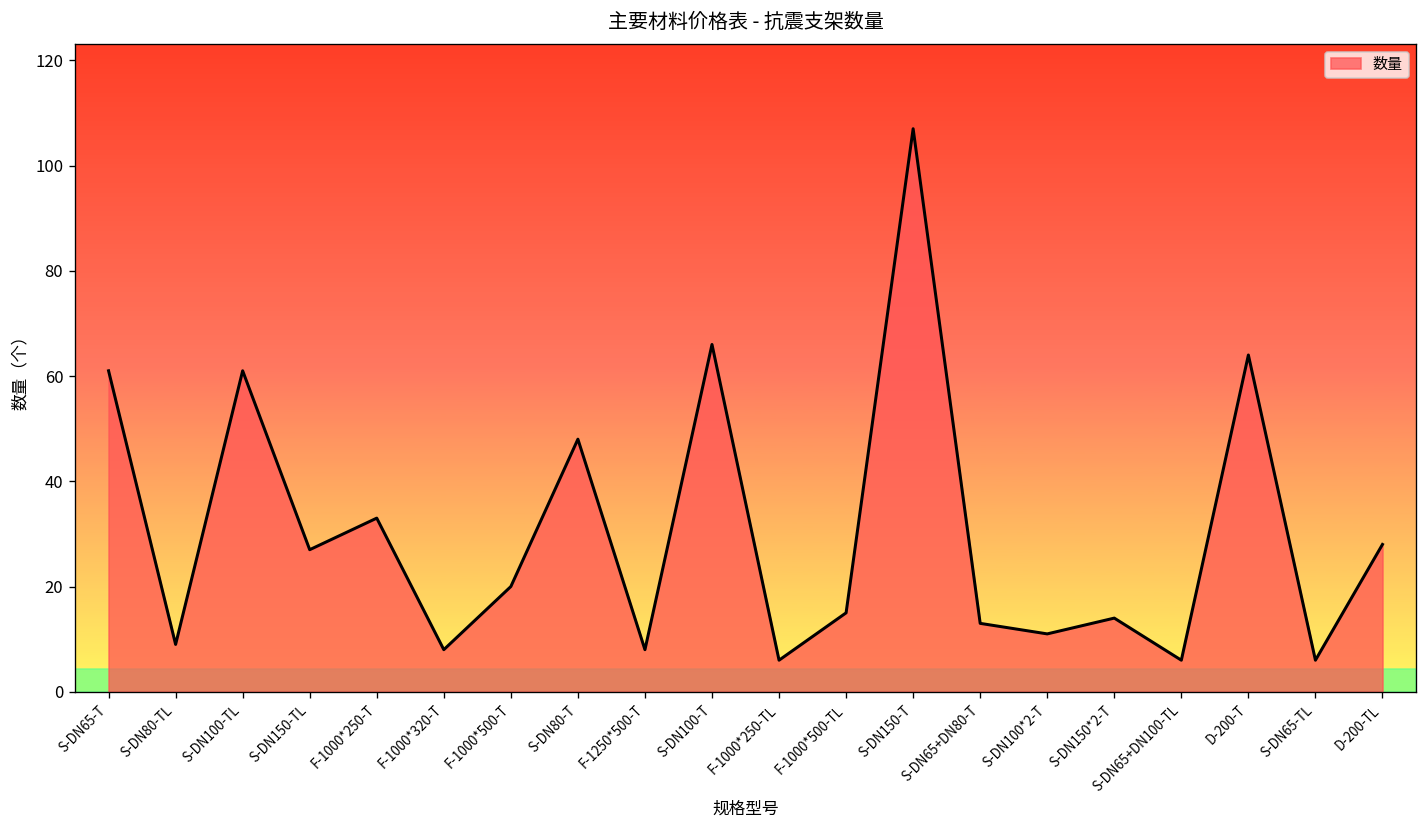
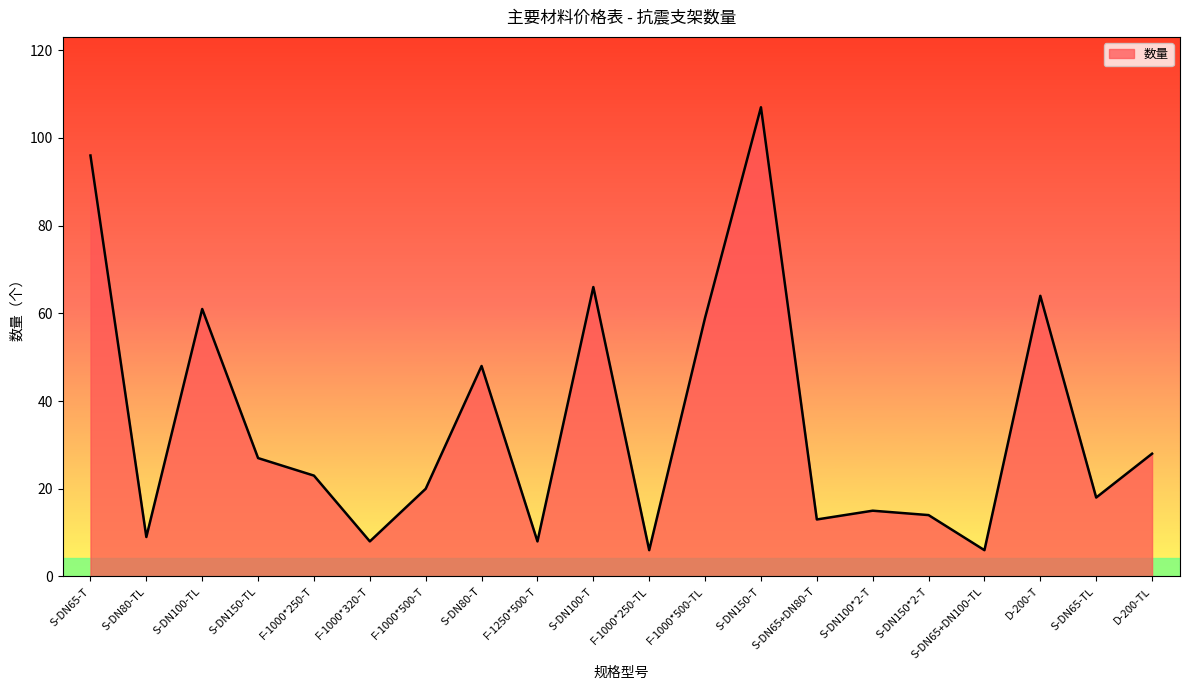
  {
-   "S-DN65-T": 61,
+   "S-DN65-T": 96,
    "S-DN80-TL": 9,
    "S-DN100-TL": 61,
    "S-DN150-TL": 27,
-   "F-1000*250-T": 33,
+   "F-1000*250-T": 23,
    "F-1000*320-T": 8,
    "F-1000*500-T": 20,
    "S-DN80-T": 48,
    "F-1250*500-T": 8,
    "S-DN100-T": 66,
    "F-1000*250-TL": 6,
-   "F-1000*500-TL": 15,
+   "F-1000*500-TL": 59,
    "S-DN150-T": 107,
    "S-DN65+DN80-T": 13,
-   "S-DN100*2-T": 11,
+   "S-DN100*2-T": 15,
    "S-DN150*2-T": 14,
    "S-DN65+DN100-TL": 6,
    "D-200-T": 64,
-   "S-DN65-TL": 6,
+   "S-DN65-TL": 18,
    "D-200-TL": 28
  }
